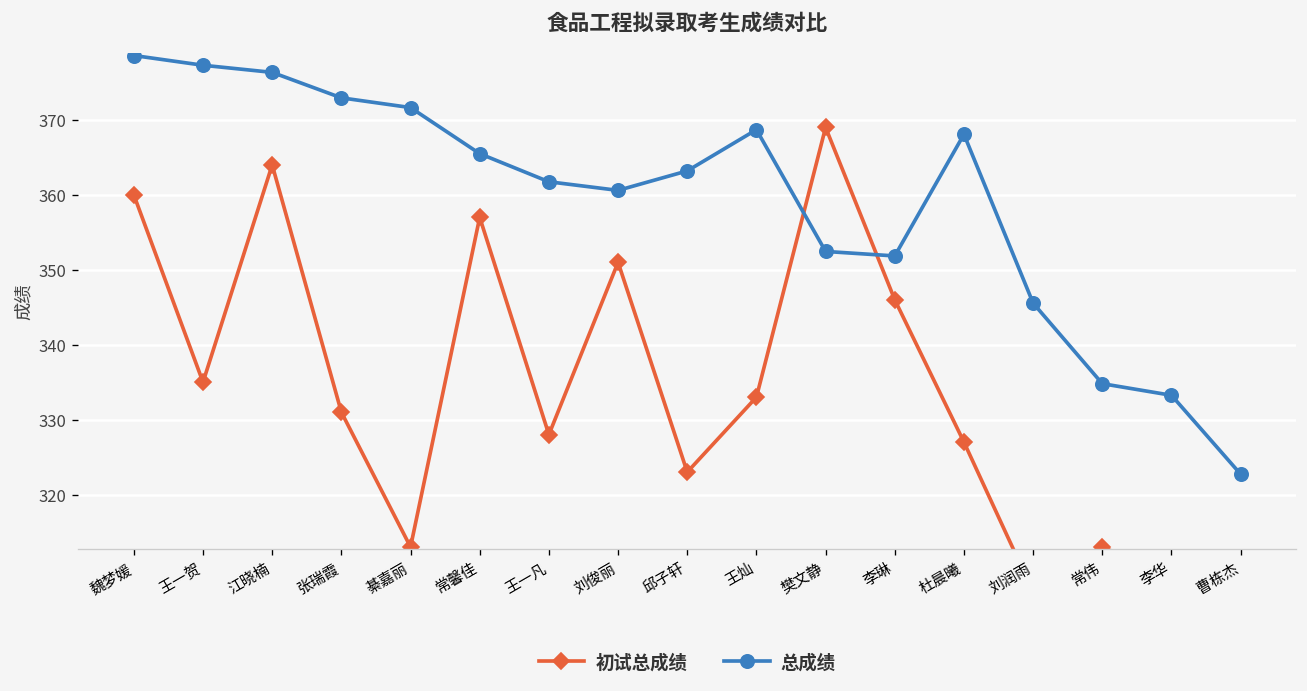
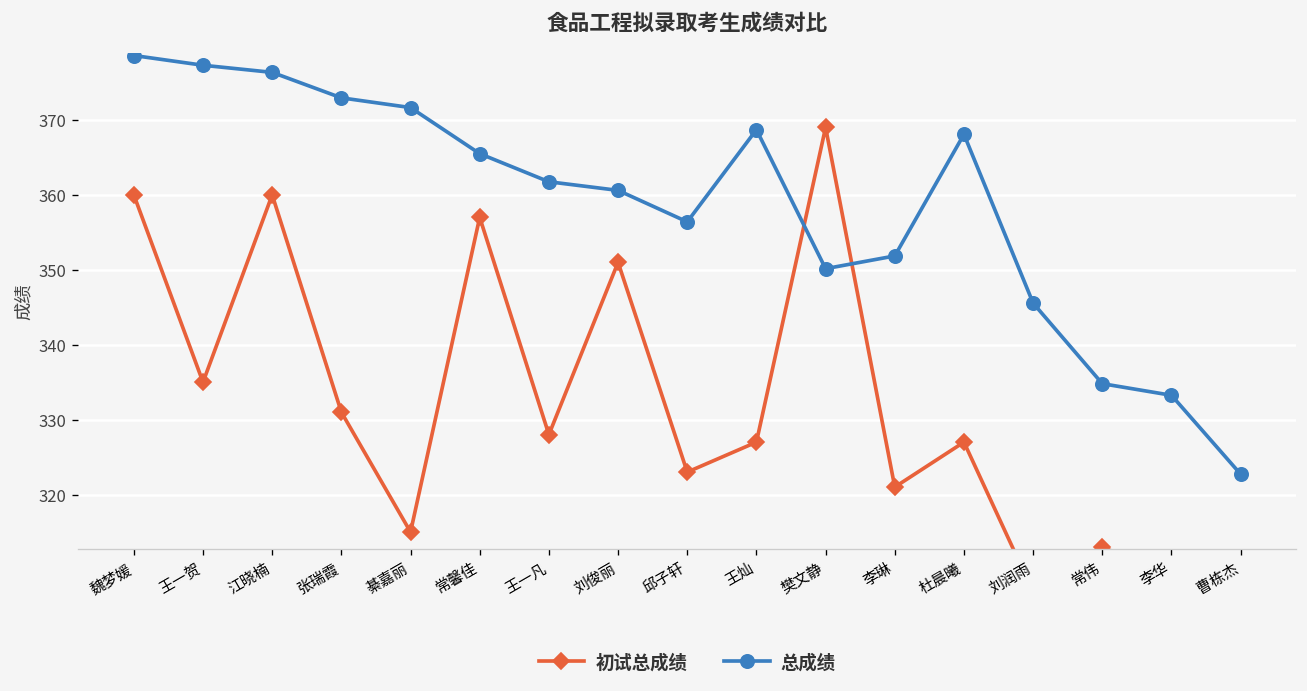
  {
    "初试总成绩": {
      "魏梦媛": 360,
      "王一贺": 335,
-     "江晓楠": 364,
+     "江晓楠": 360,
      "张瑞霞": 331,
-     "綦嘉丽": 313,
+     "綦嘉丽": 315,
      "常馨佳": 357,
      "王一凡": 328,
      "刘俊丽": 351,
      "邱子轩": 323,
-     "王灿": 333,
+     "王灿": 327,
      "樊文静": 369,
-     "李琳": 346,
+     "李琳": 321,
      "杜晨曦": 327,
      "常伟": 313
    },
    "总成绩": {
      "魏梦媛": 379,
      "王一贺": 377,
      "江晓楠": 376,
      "张瑞霞": 373,
      "綦嘉丽": 372,
      "常馨佳": 366,
      "王一凡": 362,
      "刘俊丽": 361,
-     "邱子轩": 363,
+     "邱子轩": 356,
      "王灿": 369,
-     "樊文静": 352,
+     "樊文静": 350,
      "李琳": 352,
      "杜晨曦": 368,
      "刘润雨": 346,
      "常伟": 335,
      "李华": 333,
      "曹栋杰": 323
    }
  }
